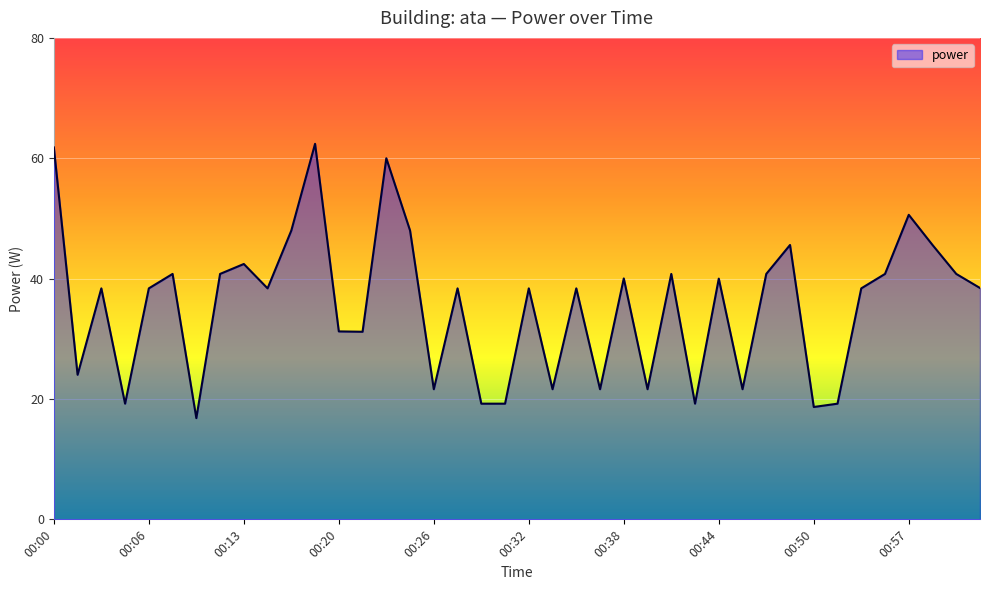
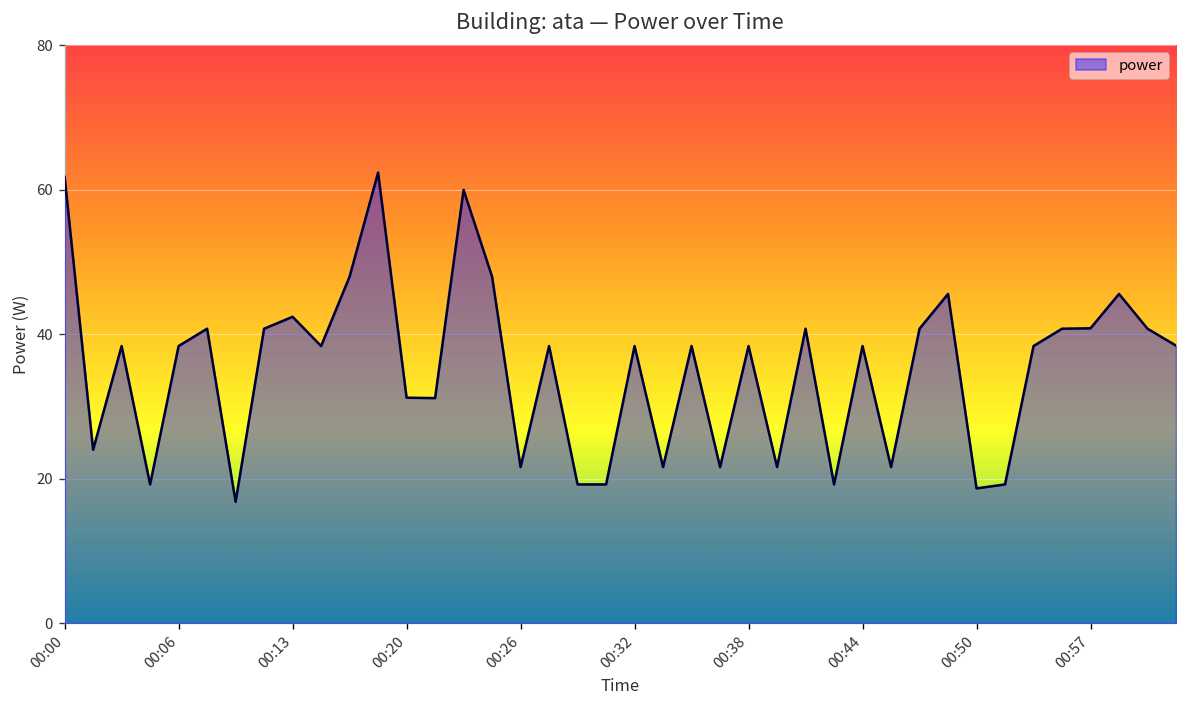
  {
    "00:00": 62,
    "00:06": 38,
    "00:13": 42,
    "00:20": 31,
    "00:26": 22,
    "00:32": 38,
-   "00:38": 40,
-   "00:44": 40,
+   "00:38": 38,
+   "00:44": 38,
    "00:50": 19,
-   "00:57": 51
+   "00:57": 41
  }
